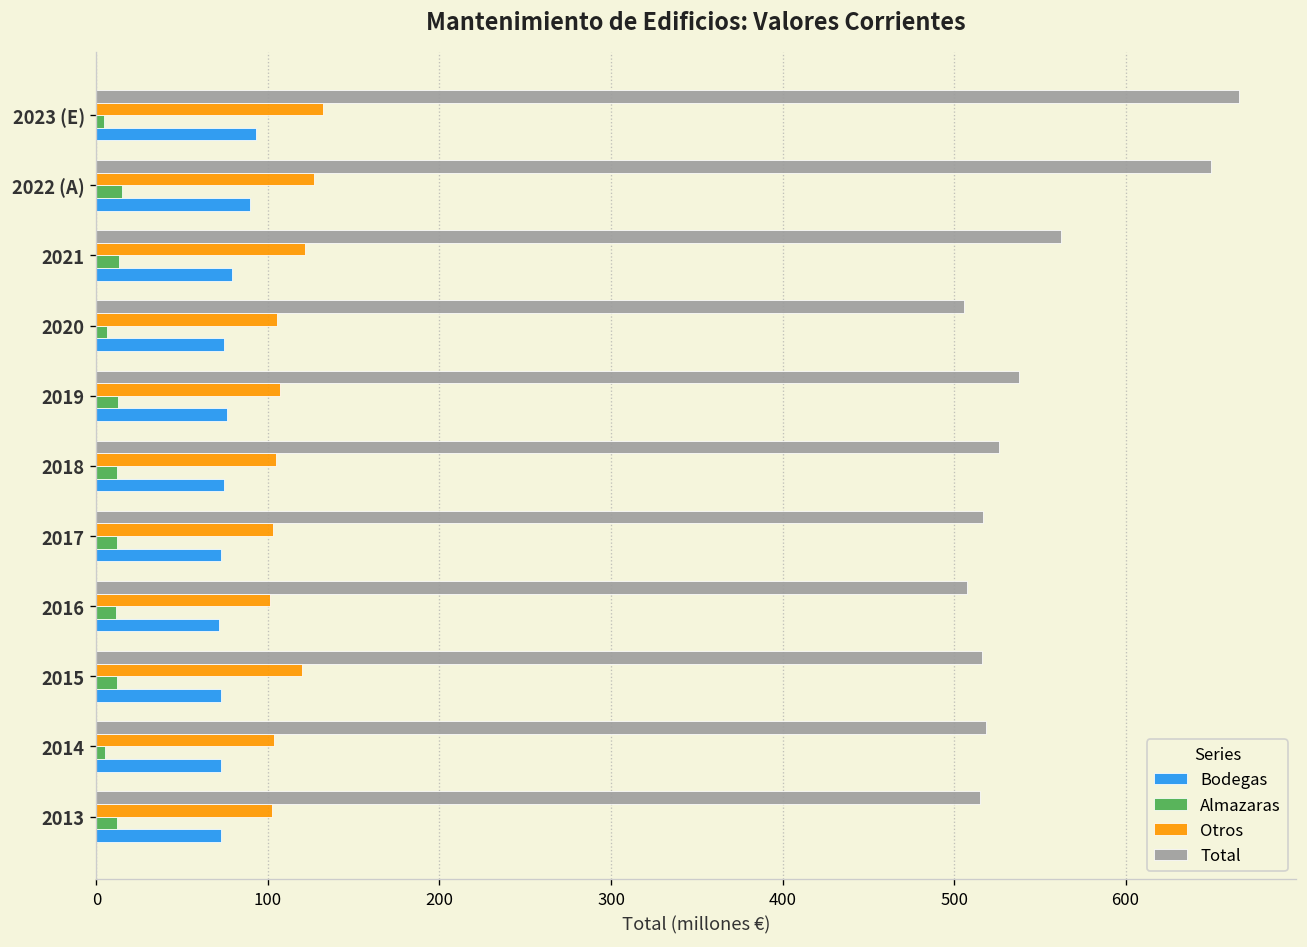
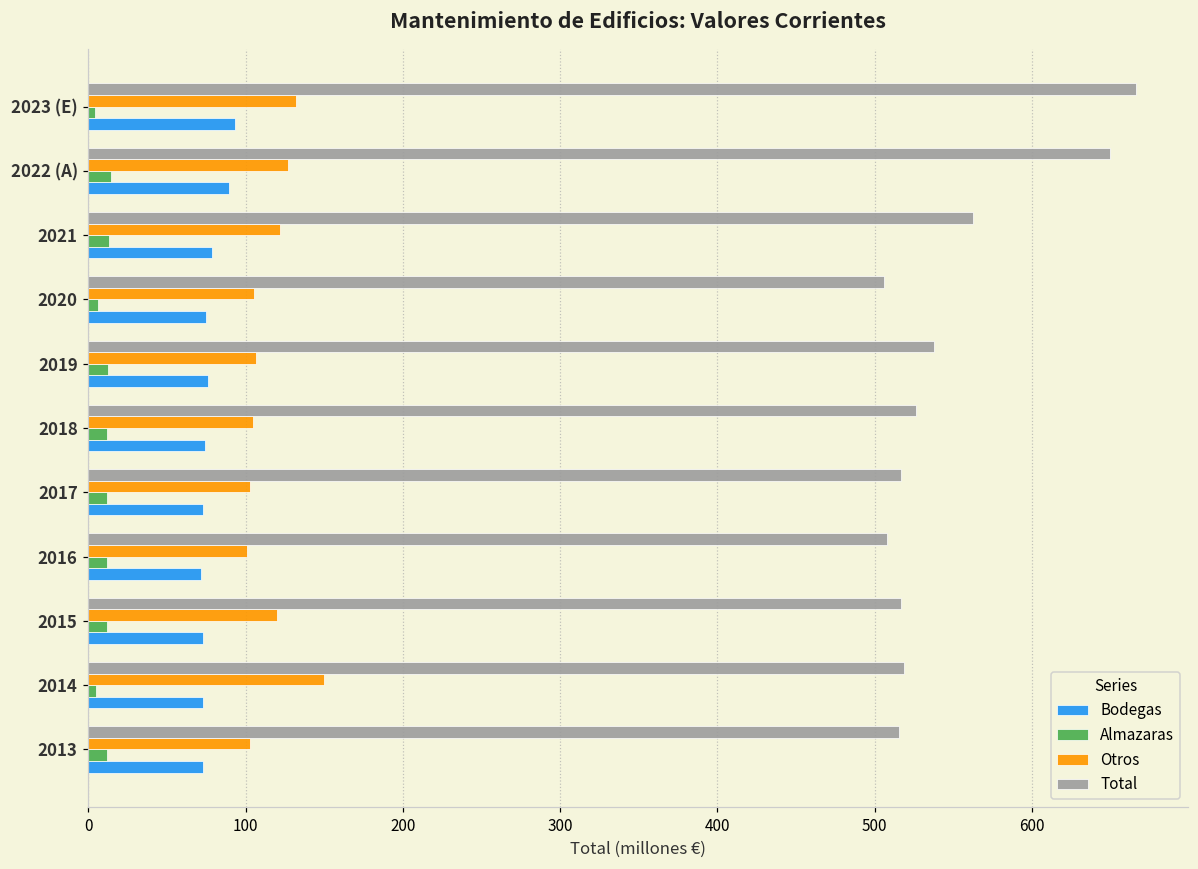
  {
    "Bodegas": {
      "2023 (E)": 93,
      "2022 (A)": 90,
      "2021": 79,
      "2020": 75,
      "2019": 76,
      "2018": 74,
      "2017": 73,
      "2016": 71,
      "2015": 73,
      "2014": 73,
      "2013": 73
    },
    "Almazaras": {
      "2023 (E)": 4,
      "2022 (A)": 15,
      "2021": 13,
      "2020": 6,
      "2019": 12,
      "2018": 12,
      "2017": 12,
      "2016": 12,
      "2015": 12,
      "2014": 5,
      "2013": 12
    },
    "Otros": {
      "2023 (E)": 132,
      "2022 (A)": 127,
      "2021": 122,
      "2020": 105,
      "2019": 107,
      "2018": 105,
      "2017": 103,
      "2016": 101,
      "2015": 120,
-     "2014": 104,
+     "2014": 150,
      "2013": 103
    },
    "Total": {
      "2023 (E)": 666,
      "2022 (A)": 650,
      "2021": 562,
      "2020": 506,
      "2019": 538,
      "2018": 526,
      "2017": 517,
      "2016": 508,
      "2015": 517,
      "2014": 519,
      "2013": 515
    }
  }
